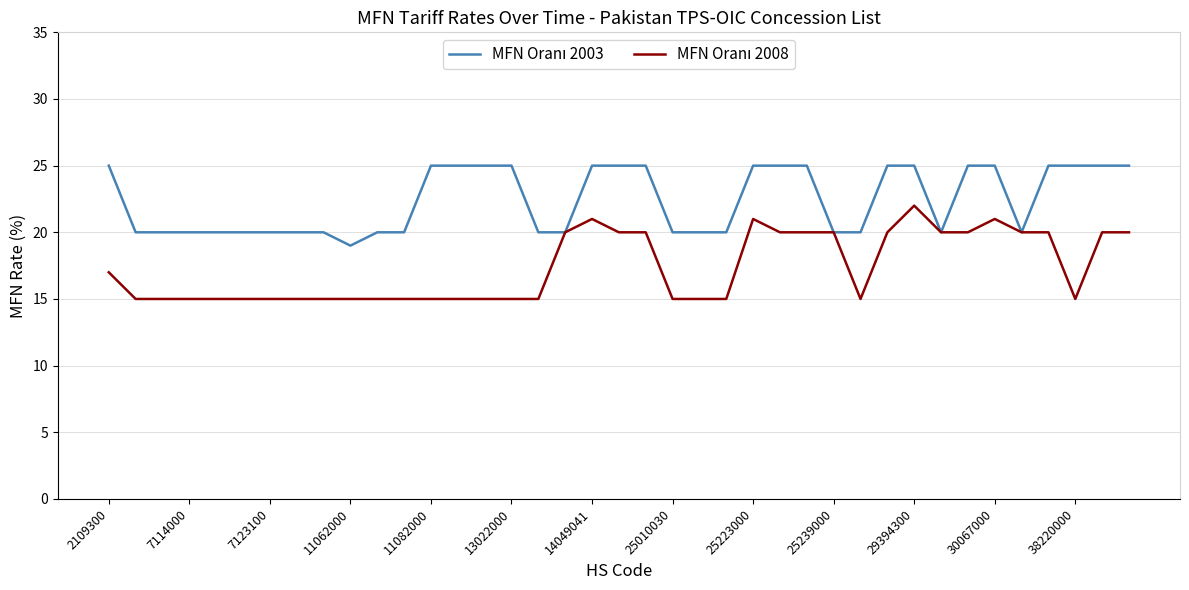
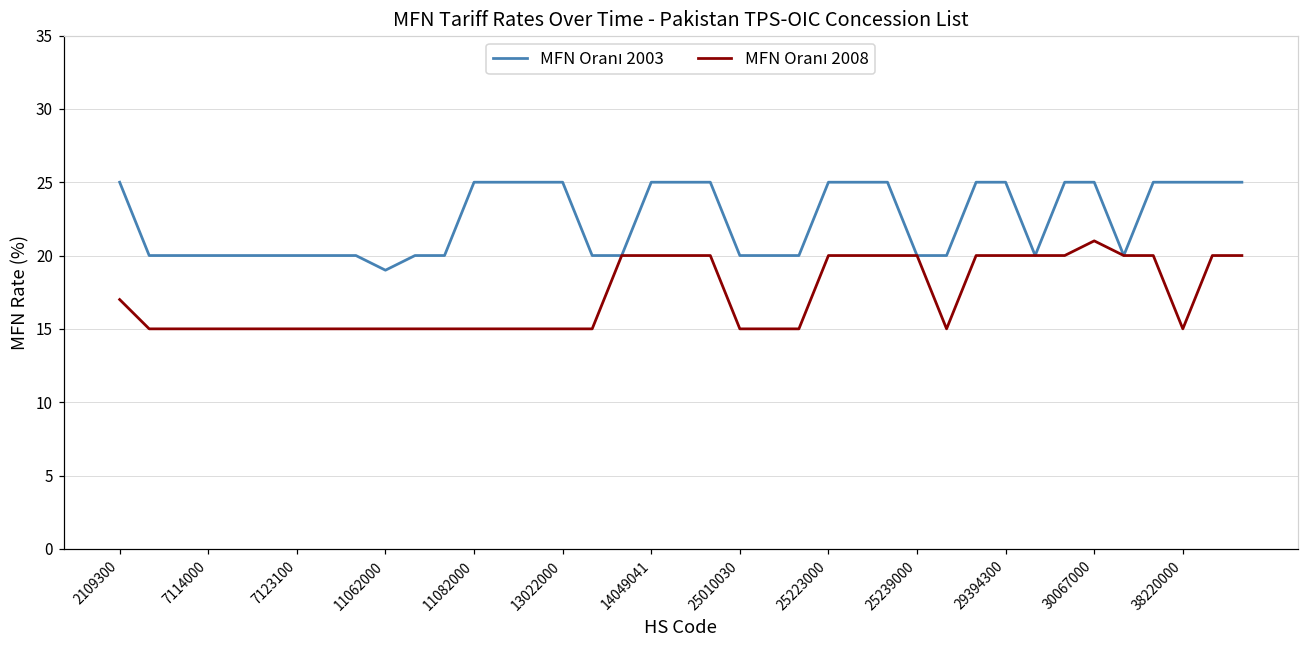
  {
    "MFN Oranı 2003": {
      "2109300": 25,
      "7114000": 20,
      "7123100": 20,
      "11062000": 19,
      "11082000": 25,
      "13022000": 25,
      "14049041": 25,
      "25010030": 20,
      "25223000": 25,
      "29394300": 25,
      "30067000": 25,
      "38220000": 25
    },
    "MFN Oranı 2008": {
      "2109300": 17,
      "7114000": 15,
      "7123100": 15,
      "11062000": 15,
      "11082000": 15,
      "13022000": 15,
-     "14049041": 21,
+     "14049041": 20,
      "25010030": 15,
-     "25223000": 21,
-     "29394300": 22,
+     "25223000": 20,
+     "29394300": 20,
      "30067000": 21,
      "38220000": 15
    }
  }
